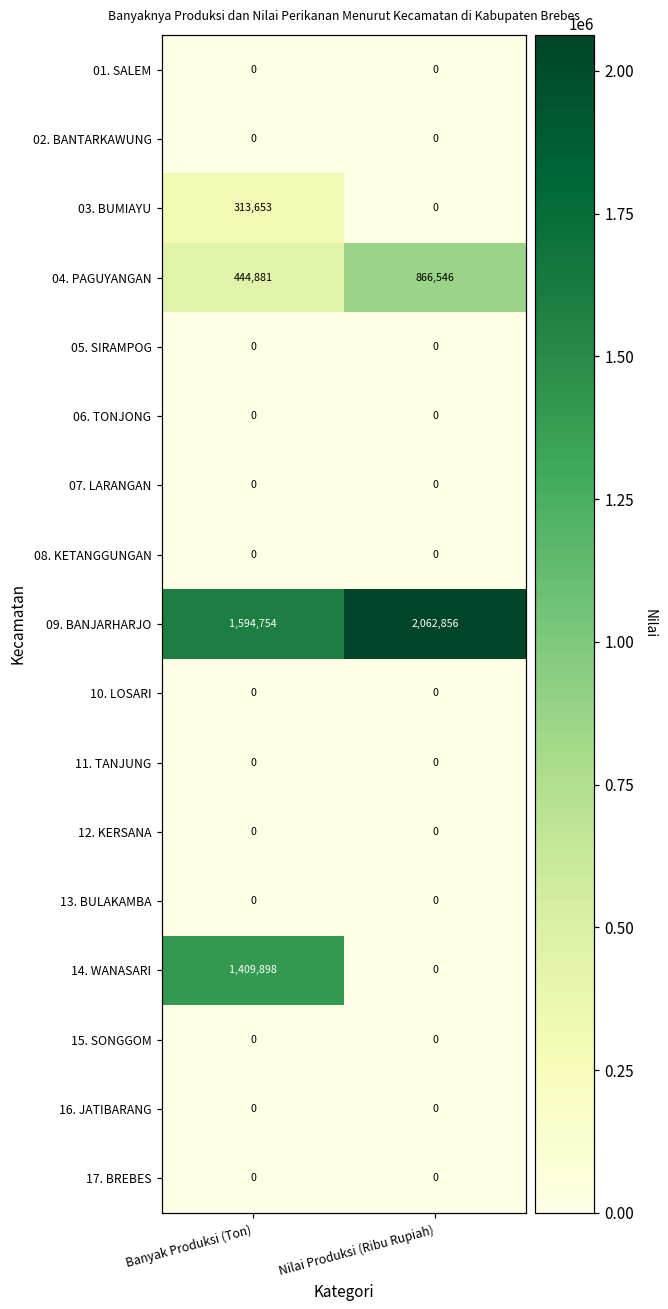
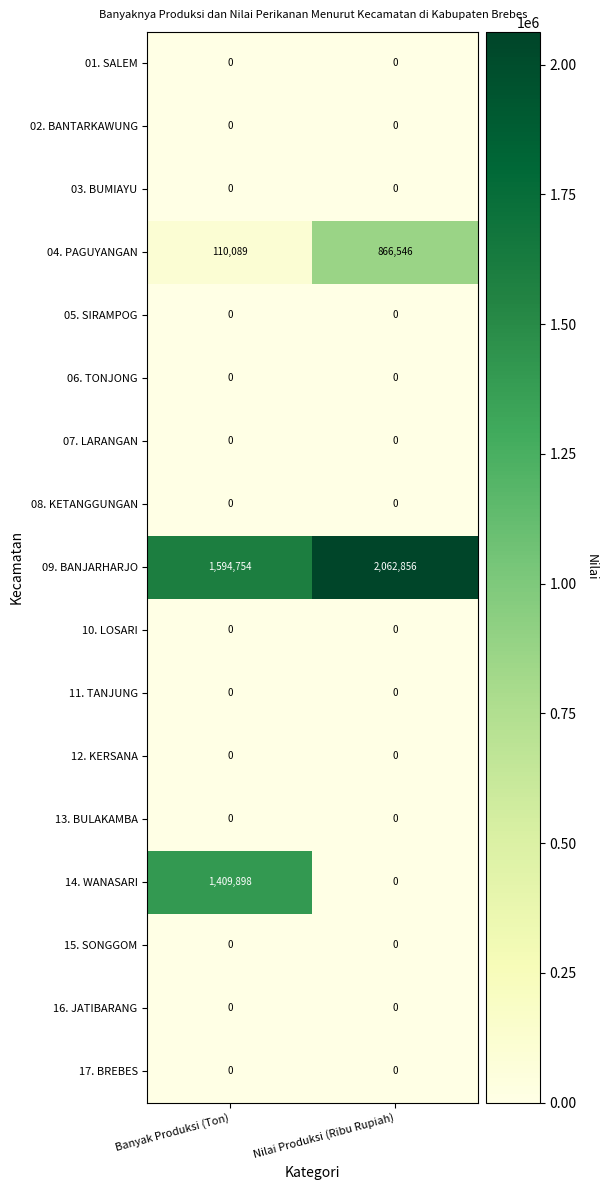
  {
    "01. SALEM": {
      "Banyak Produksi (Ton)": "0",
      "Nilai Produksi (Ribu Rupiah)": "0"
    },
    "02. BANTARKAWUNG": {
      "Banyak Produksi (Ton)": "0",
      "Nilai Produksi (Ribu Rupiah)": "0"
    },
    "03. BUMIAYU": {
-     "Banyak Produksi (Ton)": "313,653",
+     "Banyak Produksi (Ton)": "0",
      "Nilai Produksi (Ribu Rupiah)": "0"
    },
    "04. PAGUYANGAN": {
-     "Banyak Produksi (Ton)": "444,881",
+     "Banyak Produksi (Ton)": "110,089",
      "Nilai Produksi (Ribu Rupiah)": "866,546"
    },
    "05. SIRAMPOG": {
      "Banyak Produksi (Ton)": "0",
      "Nilai Produksi (Ribu Rupiah)": "0"
    },
    "06. TONJONG": {
      "Banyak Produksi (Ton)": "0",
      "Nilai Produksi (Ribu Rupiah)": "0"
    },
    "07. LARANGAN": {
      "Banyak Produksi (Ton)": "0",
      "Nilai Produksi (Ribu Rupiah)": "0"
    },
    "08. KETANGGUNGAN": {
      "Banyak Produksi (Ton)": "0",
      "Nilai Produksi (Ribu Rupiah)": "0"
    },
    "09. BANJARHARJO": {
      "Banyak Produksi (Ton)": "1,594,754",
      "Nilai Produksi (Ribu Rupiah)": "2,062,856"
    },
    "10. LOSARI": {
      "Banyak Produksi (Ton)": "0",
      "Nilai Produksi (Ribu Rupiah)": "0"
    },
    "11. TANJUNG": {
      "Banyak Produksi (Ton)": "0",
      "Nilai Produksi (Ribu Rupiah)": "0"
    },
    "12. KERSANA": {
      "Banyak Produksi (Ton)": "0",
      "Nilai Produksi (Ribu Rupiah)": "0"
    },
    "13. BULAKAMBA": {
      "Banyak Produksi (Ton)": "0",
      "Nilai Produksi (Ribu Rupiah)": "0"
    },
    "14. WANASARI": {
      "Banyak Produksi (Ton)": "1,409,898",
      "Nilai Produksi (Ribu Rupiah)": "0"
    },
    "15. SONGGOM": {
      "Banyak Produksi (Ton)": "0",
      "Nilai Produksi (Ribu Rupiah)": "0"
    },
    "16. JATIBARANG": {
      "Banyak Produksi (Ton)": "0",
      "Nilai Produksi (Ribu Rupiah)": "0"
    },
    "17. BREBES": {
      "Banyak Produksi (Ton)": "0",
      "Nilai Produksi (Ribu Rupiah)": "0"
    }
  }
